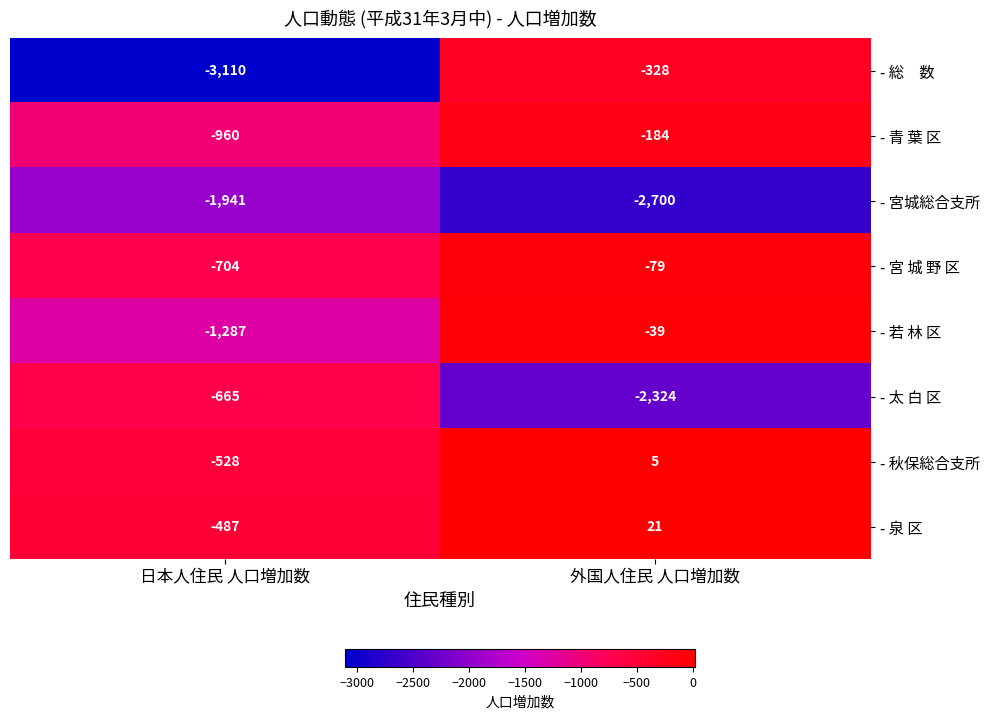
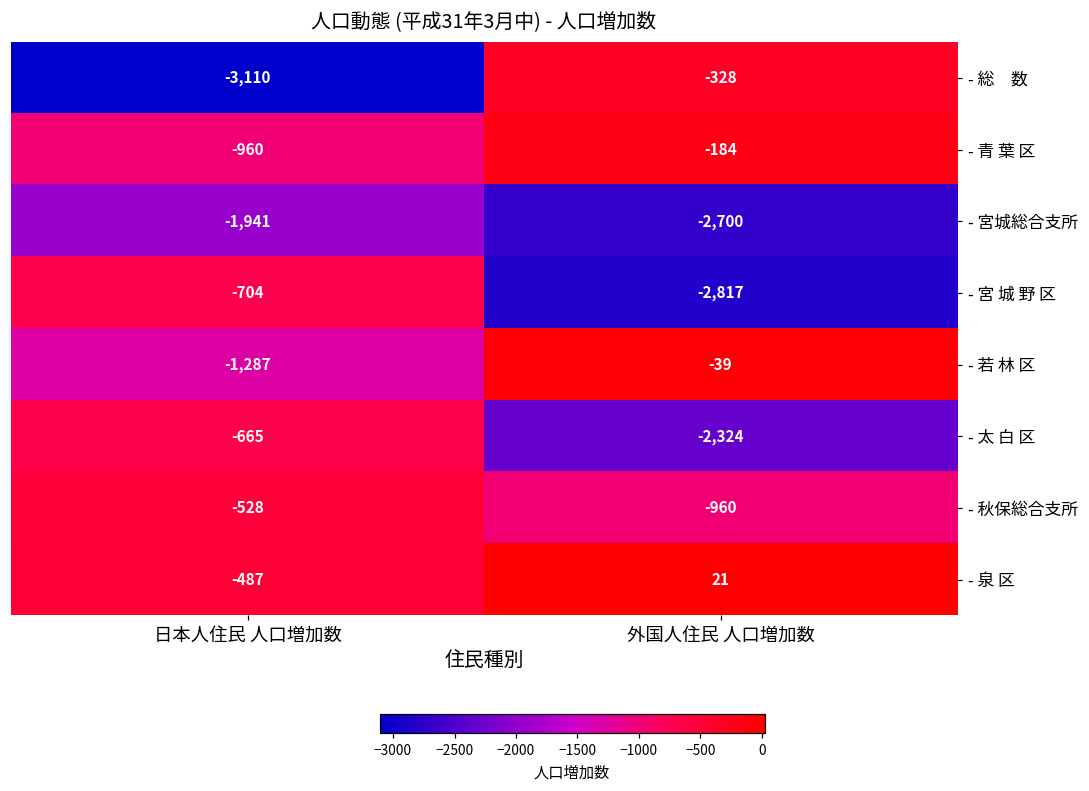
  {
    "- 総 数": {
      "日本人住民 人口増加数": "-3,110",
      "外国人住民 人口増加数": "-328"
    },
    "- 青 葉 区": {
      "日本人住民 人口増加数": "-960",
      "外国人住民 人口増加数": "-184"
    },
    "- 宮城総合支所": {
      "日本人住民 人口増加数": "-1,941",
      "外国人住民 人口増加数": "-2,700"
    },
    "- 宮 城 野 区": {
      "日本人住民 人口増加数": "-704",
-     "外国人住民 人口増加数": "-79"
+     "外国人住民 人口増加数": "-2,817"
    },
    "- 若 林 区": {
      "日本人住民 人口増加数": "-1,287",
      "外国人住民 人口増加数": "-39"
    },
    "- 太 白 区": {
      "日本人住民 人口増加数": "-665",
      "外国人住民 人口増加数": "-2,324"
    },
    "- 秋保総合支所": {
      "日本人住民 人口増加数": "-528",
-     "外国人住民 人口増加数": "5"
+     "外国人住民 人口増加数": "-960"
    },
    "- 泉 区": {
      "日本人住民 人口増加数": "-487",
      "外国人住民 人口増加数": "21"
    }
  }
